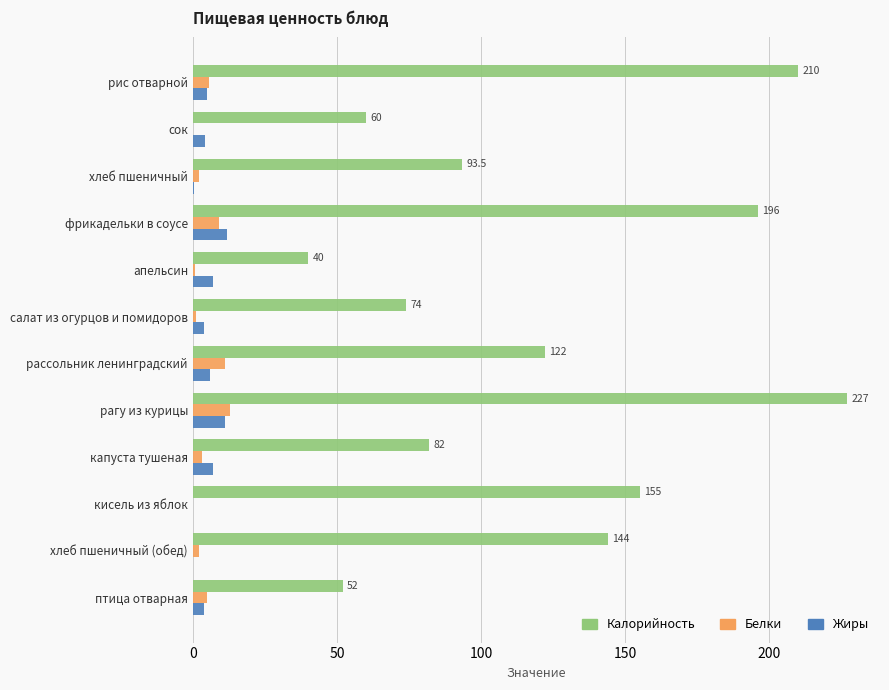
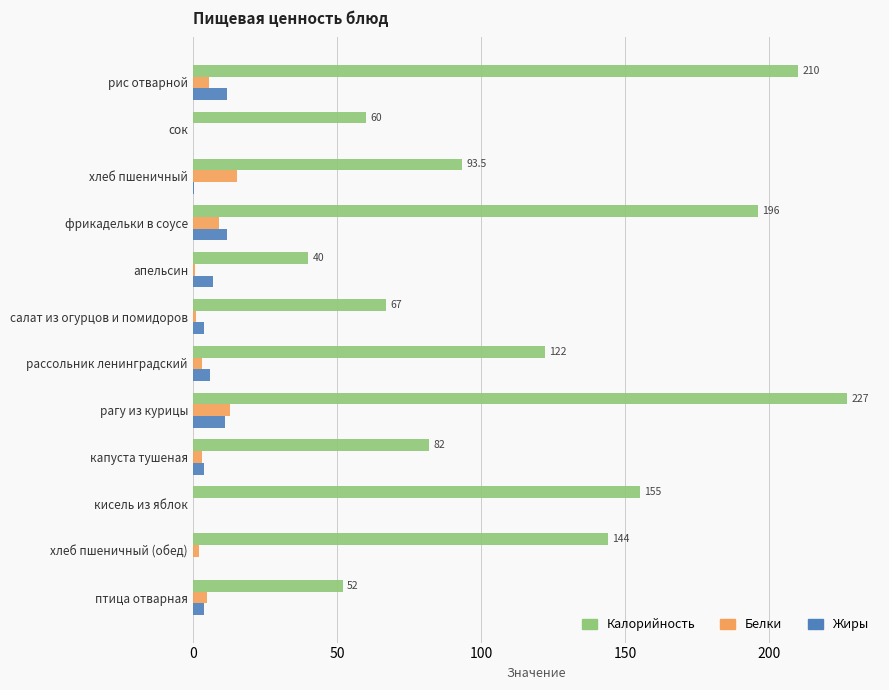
  {
    "Калорийность": {
      "рис отварной": 210,
      "сок": 60,
      "хлеб пшеничный": 93.5,
      "фрикадельки в соусе": 196,
      "апельсин": 40,
-     "салат из огурцов и помидоров": 74,
+     "салат из огурцов и помидоров": 67,
      "рассольник ленинградский": 122,
      "рагу из курицы": 227,
      "капуста тушеная": 82,
      "кисель из яблок": 155,
      "хлеб пшеничный (обед)": 144,
      "птица отварная": 52
    },
    "Белки": {
      "рис отварной": 6,
-     "хлеб пшеничный": 2,
+     "хлеб пшеничный": 15,
      "фрикадельки в соусе": 9,
      "апельсин": 1,
      "салат из огурцов и помидоров": 1,
-     "рассольник ленинградский": 11,
+     "рассольник ленинградский": 3,
      "рагу из курицы": 13,
      "капуста тушеная": 3,
      "кисель из яблок": 0,
      "хлеб пшеничный (обед)": 2,
      "птица отварная": 5
    },
    "Жиры": {
-     "рис отварной": 5,
-     "сок": 4,
+     "рис отварной": 12,
+     "сок": 0,
      "фрикадельки в соусе": 12,
      "апельсин": 7,
      "салат из огурцов и помидоров": 4,
      "рассольник ленинградский": 6,
      "рагу из курицы": 11,
-     "капуста тушеная": 7,
+     "капуста тушеная": 4,
      "кисель из яблок": 0,
      "хлеб пшеничный (обед)": 0,
      "птица отварная": 4
    }
  }
